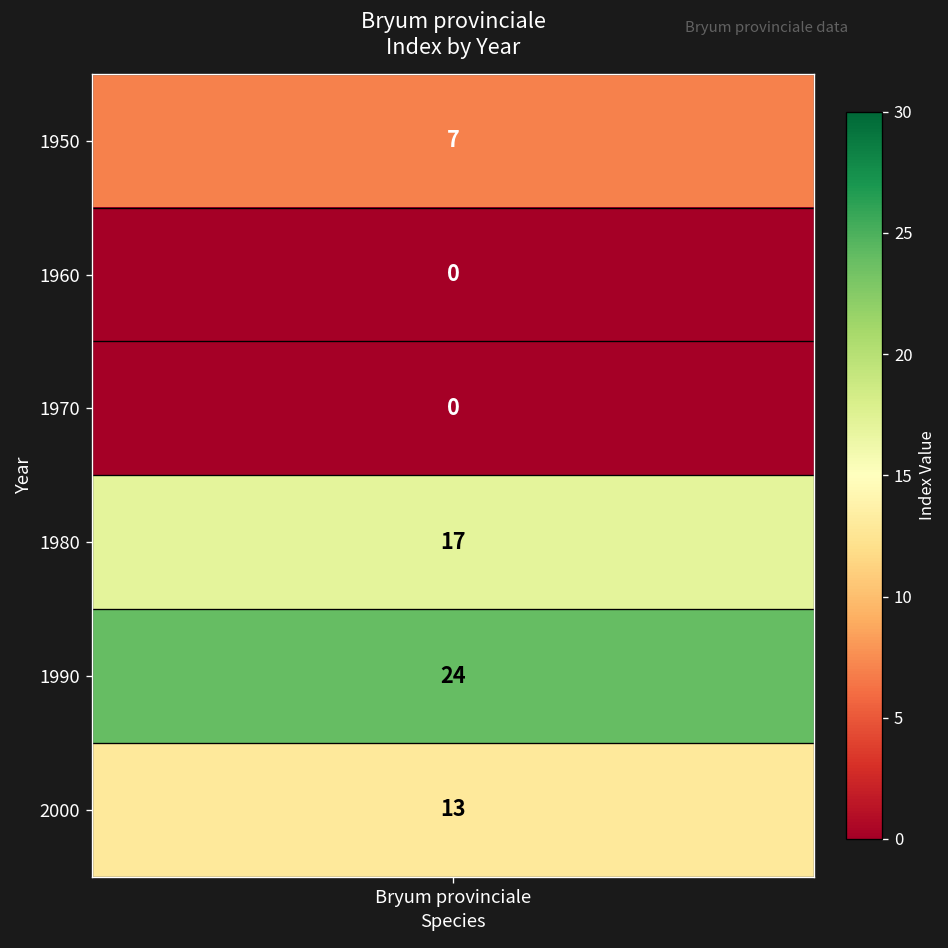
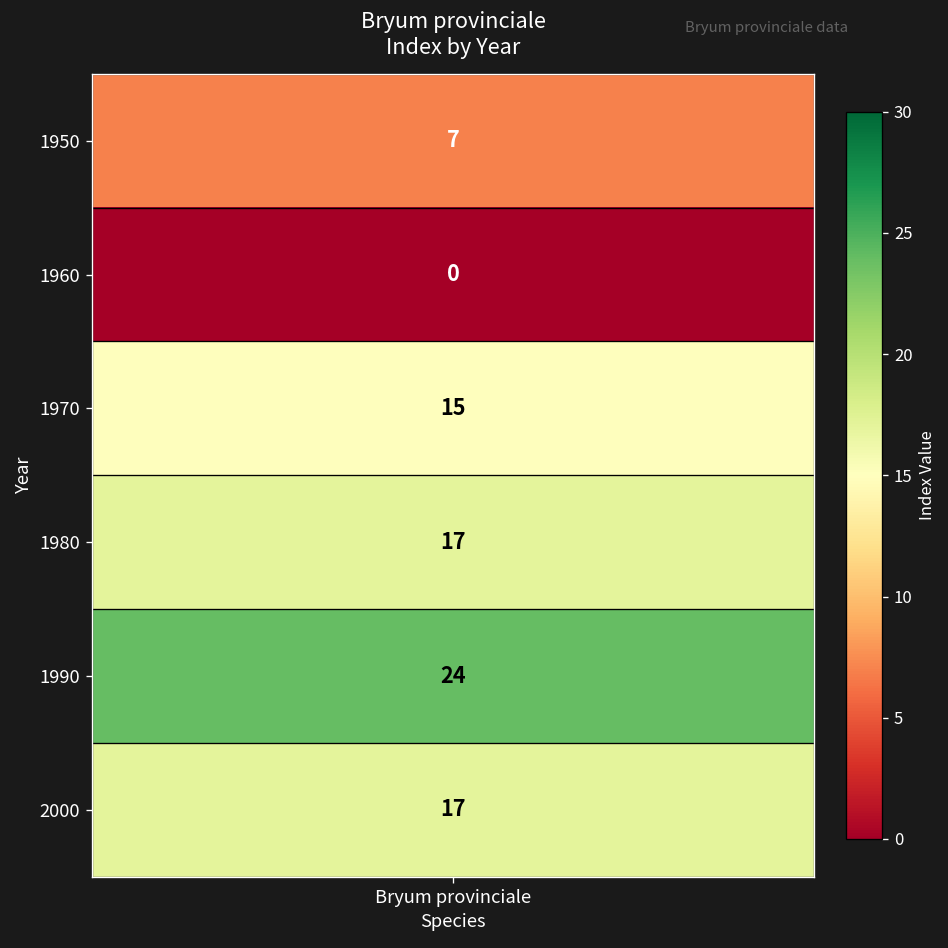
  {
    "1950": {
      "Bryum provinciale": 7
    },
    "1960": {
      "Bryum provinciale": 0
    },
    "1970": {
-     "Bryum provinciale": 0
+     "Bryum provinciale": 15
    },
    "1980": {
      "Bryum provinciale": 17
    },
    "1990": {
      "Bryum provinciale": 24
    },
    "2000": {
-     "Bryum provinciale": 13
+     "Bryum provinciale": 17
    }
  }
